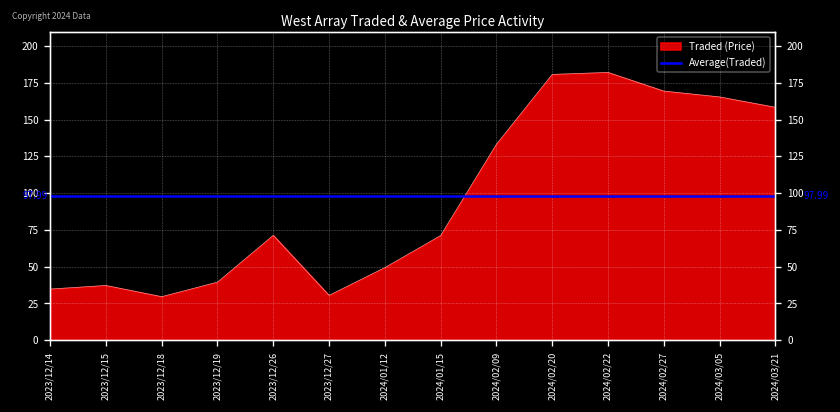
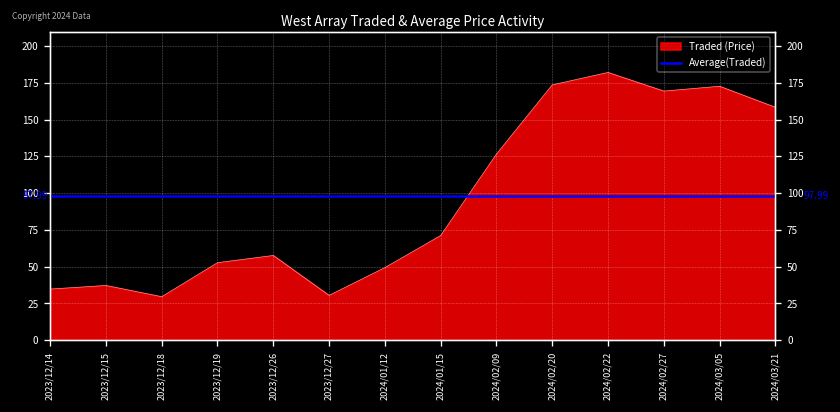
  {
    "Traded (Price)": {
      "2023/12/14": 35,
      "2023/12/15": 37,
      "2023/12/18": 30,
-     "2023/12/19": 39,
-     "2023/12/26": 71,
+     "2023/12/19": 53,
+     "2023/12/26": 58,
      "2023/12/27": 30,
      "2024/01/12": 49,
      "2024/01/15": 71,
-     "2024/02/09": 133,
-     "2024/02/20": 181,
+     "2024/02/09": 127,
+     "2024/02/20": 174,
      "2024/02/22": 182,
      "2024/02/27": 169,
-     "2024/03/05": 165,
+     "2024/03/05": 173,
      "2024/03/21": 158
    },
    "Average(Traded)": {
      "2023/12/14": 97.99,
      "2024/03/21": 97.99
    }
  }
